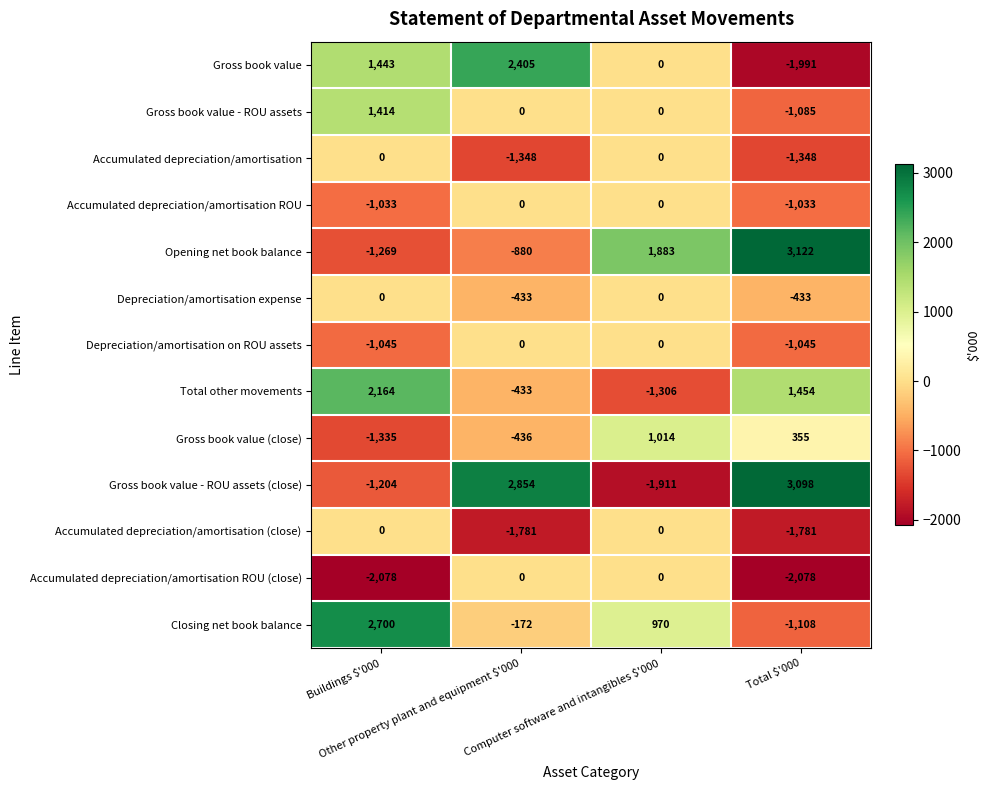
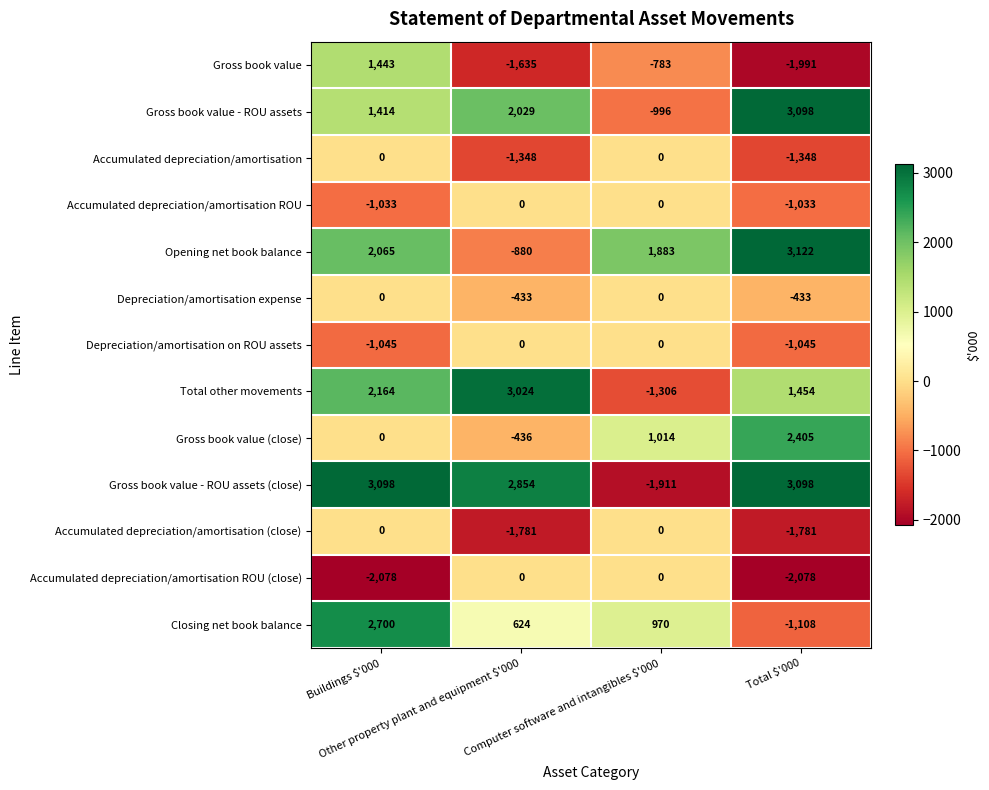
  {
    "Gross book value": {
      "Buildings $'000": "1,443",
-     "Other property plant and equipment $'000": "2,405",
-     "Computer software and intangibles $'000": "0",
+     "Other property plant and equipment $'000": "-1,635",
+     "Computer software and intangibles $'000": "-783",
      "Total $'000": "-1,991"
    },
    "Gross book value - ROU assets": {
      "Buildings $'000": "1,414",
-     "Other property plant and equipment $'000": "0",
-     "Computer software and intangibles $'000": "0",
-     "Total $'000": "-1,085"
+     "Other property plant and equipment $'000": "2,029",
+     "Computer software and intangibles $'000": "-996",
+     "Total $'000": "3,098"
    },
    "Accumulated depreciation/amortisation": {
      "Buildings $'000": "0",
      "Other property plant and equipment $'000": "-1,348",
      "Computer software and intangibles $'000": "0",
      "Total $'000": "-1,348"
    },
    "Accumulated depreciation/amortisation ROU": {
      "Buildings $'000": "-1,033",
      "Other property plant and equipment $'000": "0",
      "Computer software and intangibles $'000": "0",
      "Total $'000": "-1,033"
    },
    "Opening net book balance": {
-     "Buildings $'000": "-1,269",
+     "Buildings $'000": "2,065",
      "Other property plant and equipment $'000": "-880",
      "Computer software and intangibles $'000": "1,883",
      "Total $'000": "3,122"
    },
    "Depreciation/amortisation expense": {
      "Buildings $'000": "0",
      "Other property plant and equipment $'000": "-433",
      "Computer software and intangibles $'000": "0",
      "Total $'000": "-433"
    },
    "Depreciation/amortisation on ROU assets": {
      "Buildings $'000": "-1,045",
      "Other property plant and equipment $'000": "0",
      "Computer software and intangibles $'000": "0",
      "Total $'000": "-1,045"
    },
    "Total other movements": {
      "Buildings $'000": "2,164",
-     "Other property plant and equipment $'000": "-433",
+     "Other property plant and equipment $'000": "3,024",
      "Computer software and intangibles $'000": "-1,306",
      "Total $'000": "1,454"
    },
    "Gross book value (close)": {
-     "Buildings $'000": "-1,335",
+     "Buildings $'000": "0",
      "Other property plant and equipment $'000": "-436",
      "Computer software and intangibles $'000": "1,014",
-     "Total $'000": "355"
+     "Total $'000": "2,405"
    },
    "Gross book value - ROU assets (close)": {
-     "Buildings $'000": "-1,204",
+     "Buildings $'000": "3,098",
      "Other property plant and equipment $'000": "2,854",
      "Computer software and intangibles $'000": "-1,911",
      "Total $'000": "3,098"
    },
    "Accumulated depreciation/amortisation (close)": {
      "Buildings $'000": "0",
      "Other property plant and equipment $'000": "-1,781",
      "Computer software and intangibles $'000": "0",
      "Total $'000": "-1,781"
    },
    "Accumulated depreciation/amortisation ROU (close)": {
      "Buildings $'000": "-2,078",
      "Other property plant and equipment $'000": "0",
      "Computer software and intangibles $'000": "0",
      "Total $'000": "-2,078"
    },
    "Closing net book balance": {
      "Buildings $'000": "2,700",
-     "Other property plant and equipment $'000": "-172",
+     "Other property plant and equipment $'000": "624",
      "Computer software and intangibles $'000": "970",
      "Total $'000": "-1,108"
    }
  }
